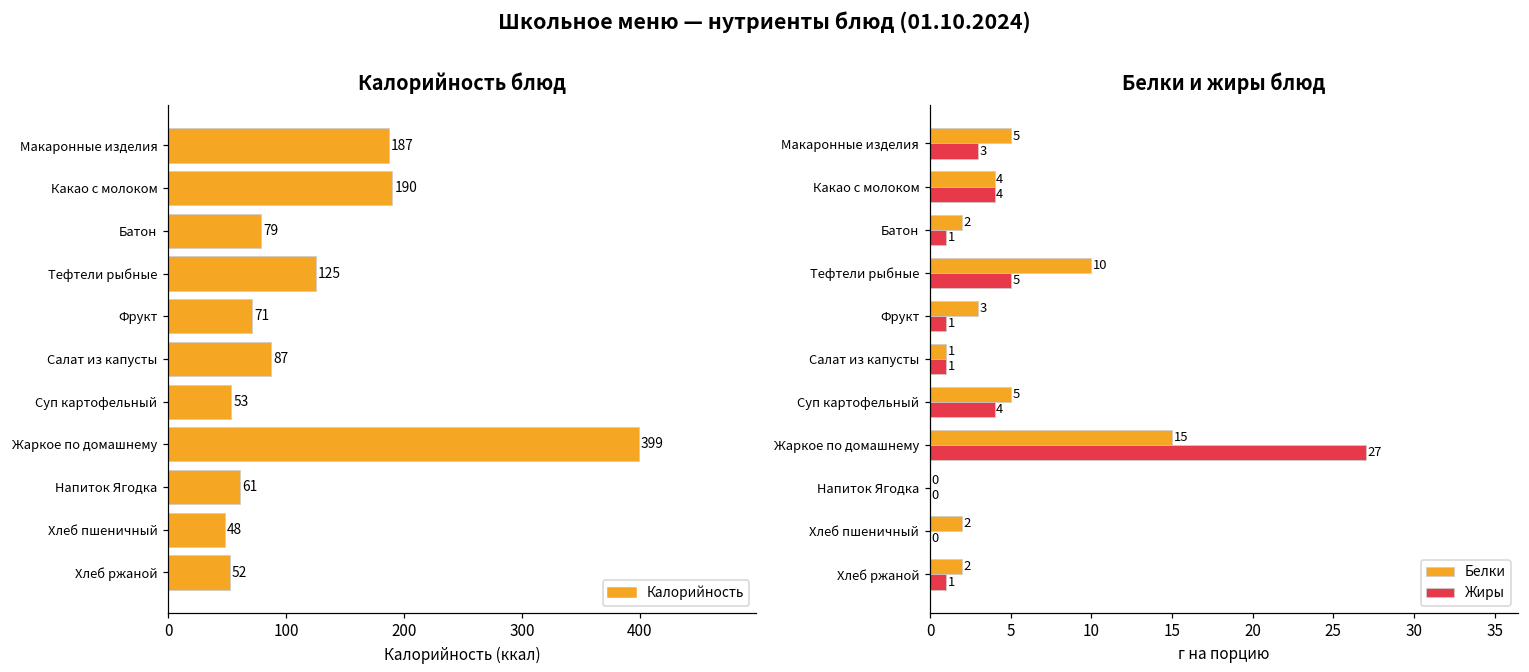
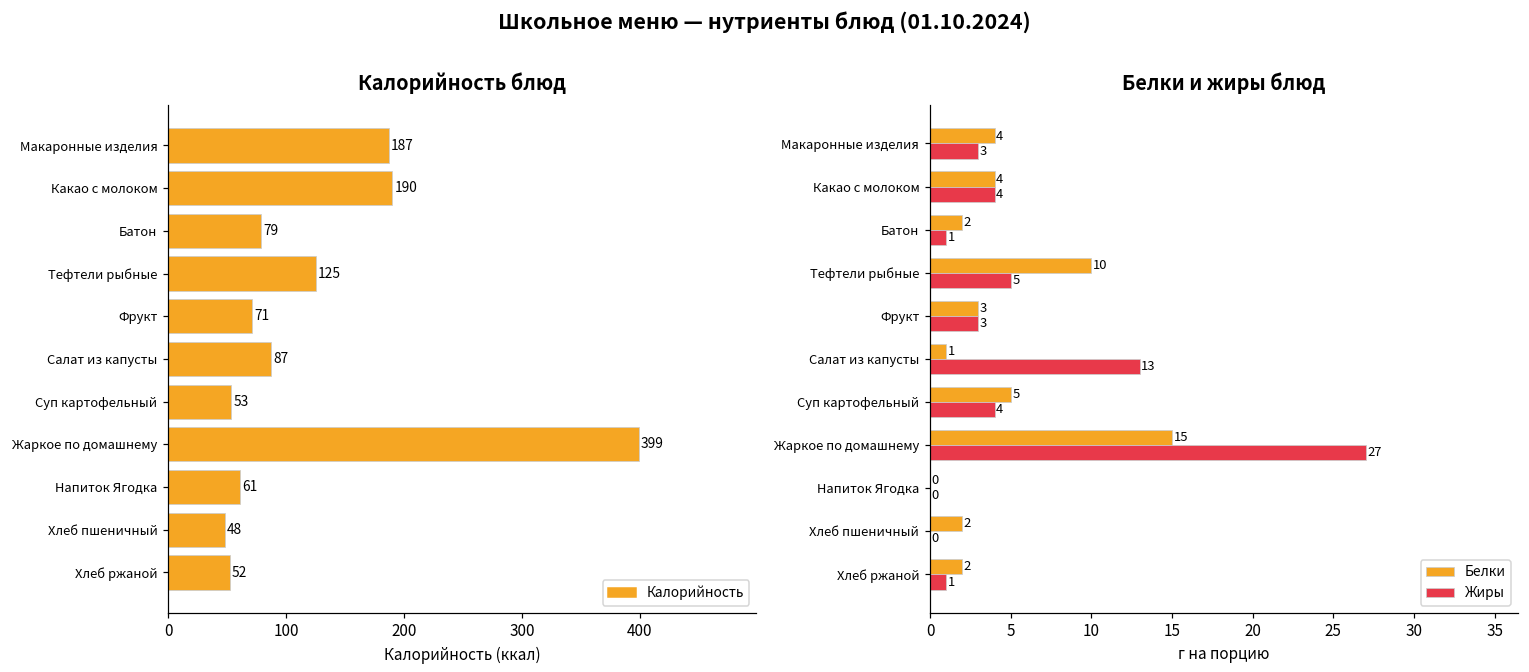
  {
    "Калорийность блюд": {
      "Макаронные изделия": 187,
      "Какао с молоком": 190,
      "Батон": 79,
      "Тефтели рыбные": 125,
      "Фрукт": 71,
      "Салат из капусты": 87,
      "Суп картофельный": 53,
      "Жаркое по домашнему": 399,
      "Напиток Ягодка": 61,
      "Хлеб пшеничный": 48,
      "Хлеб ржаной": 52
    },
    "Белки и жиры блюд": {
      "Белки": {
-       "Макаронные изделия": 5,
+       "Макаронные изделия": 4,
        "Какао с молоком": 4,
        "Батон": 2,
        "Тефтели рыбные": 10,
        "Фрукт": 3,
        "Салат из капусты": 1,
        "Суп картофельный": 5,
        "Жаркое по домашнему": 15,
        "Напиток Ягодка": 0,
        "Хлеб пшеничный": 2,
        "Хлеб ржаной": 2
      },
      "Жиры": {
        "Макаронные изделия": 3,
        "Какао с молоком": 4,
        "Батон": 1,
        "Тефтели рыбные": 5,
-       "Фрукт": 1,
-       "Салат из капусты": 1,
+       "Фрукт": 3,
+       "Салат из капусты": 13,
        "Суп картофельный": 4,
        "Жаркое по домашнему": 27,
        "Напиток Ягодка": 0,
        "Хлеб пшеничный": 0,
        "Хлеб ржаной": 1
      }
    }
  }
